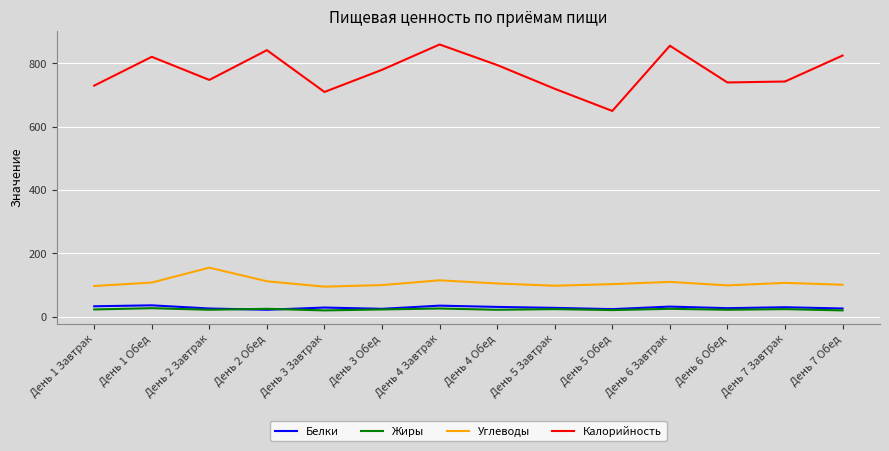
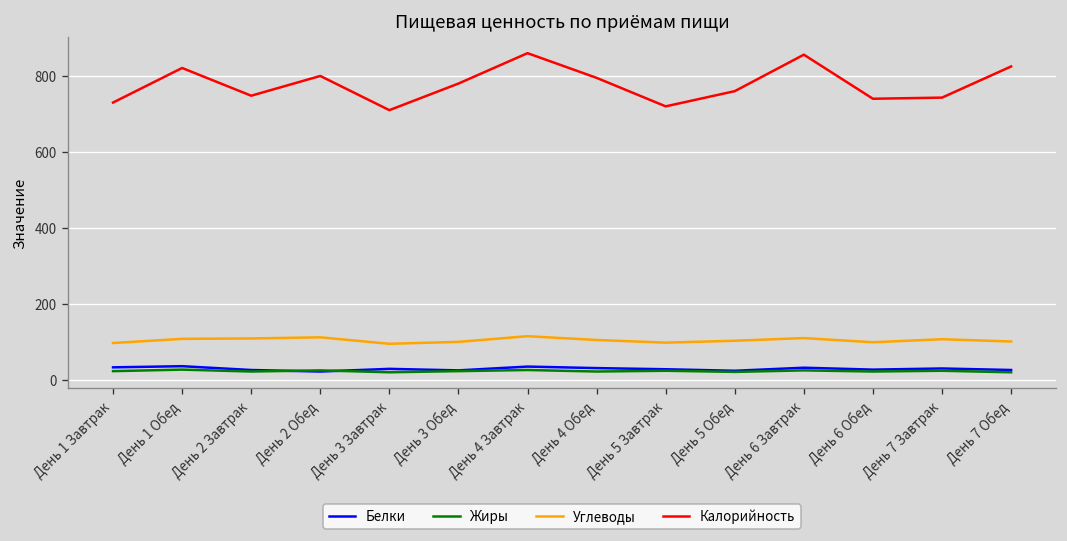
  {
    "Белки": {
      "День 1 Завтрак": 30,
      "День 1 Обед": 40,
      "День 3 Завтрак": 30,
      "День 4 Завтрак": 40,
      "День 4 Обед": 30
    },
    "Жиры": {
      "День 1 Завтрак": 20,
      "День 1 Обед": 30,
      "День 3 Завтрак": 20,
      "День 4 Завтрак": 30,
      "День 4 Обед": 20
    },
    "Углеводы": {
      "День 1 Завтрак": 100,
      "День 1 Обед": 110,
-     "День 2 Завтрак": 160,
+     "День 2 Завтрак": 110,
      "День 2 Обед": 110,
      "День 3 Завтрак": 100,
      "День 3 Обед": 100,
      "День 4 Завтрак": 120,
      "День 4 Обед": 110,
      "День 5 Завтрак": 100,
      "День 5 Обед": 100,
      "День 6 Завтрак": 110,
      "День 6 Обед": 100,
      "День 7 Завтрак": 110,
      "День 7 Обед": 100
    },
    "Калорийность": {
      "День 1 Завтрак": 730,
      "День 1 Обед": 820,
      "День 2 Завтрак": 750,
-     "День 2 Обед": 840,
+     "День 2 Обед": 800,
      "День 3 Завтрак": 710,
      "День 3 Обед": 780,
      "День 4 Завтрак": 860,
      "День 4 Обед": 800,
      "День 5 Завтрак": 720,
-     "День 5 Обед": 650,
+     "День 5 Обед": 760,
      "День 6 Завтрак": 860,
      "День 6 Обед": 740,
      "День 7 Завтрак": 740,
      "День 7 Обед": 830
    }
  }
